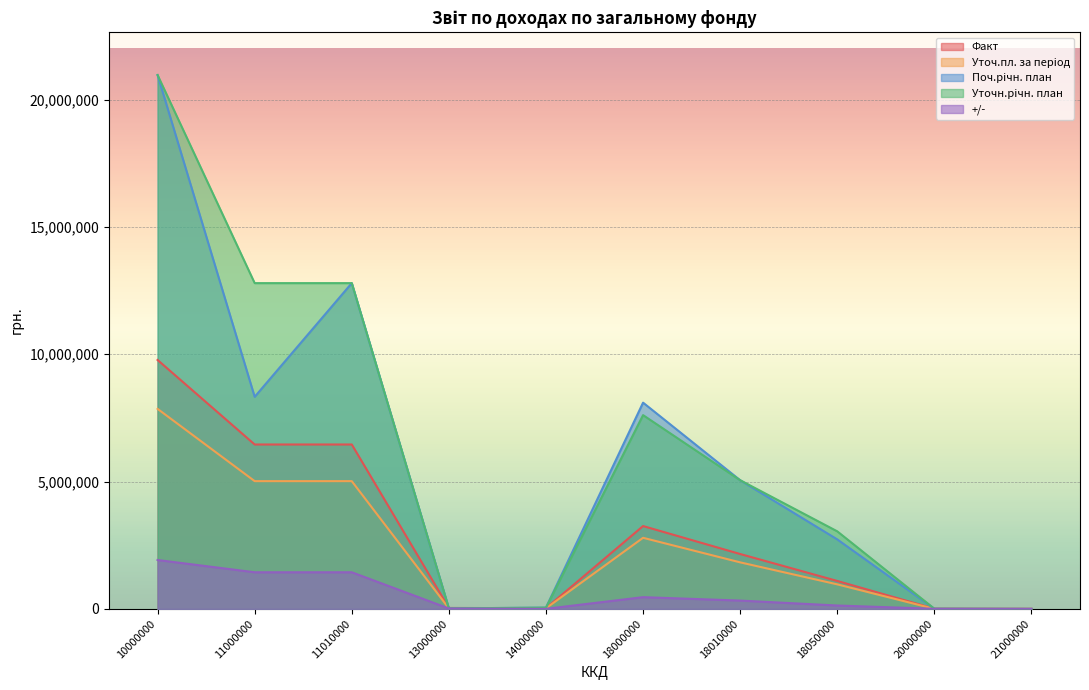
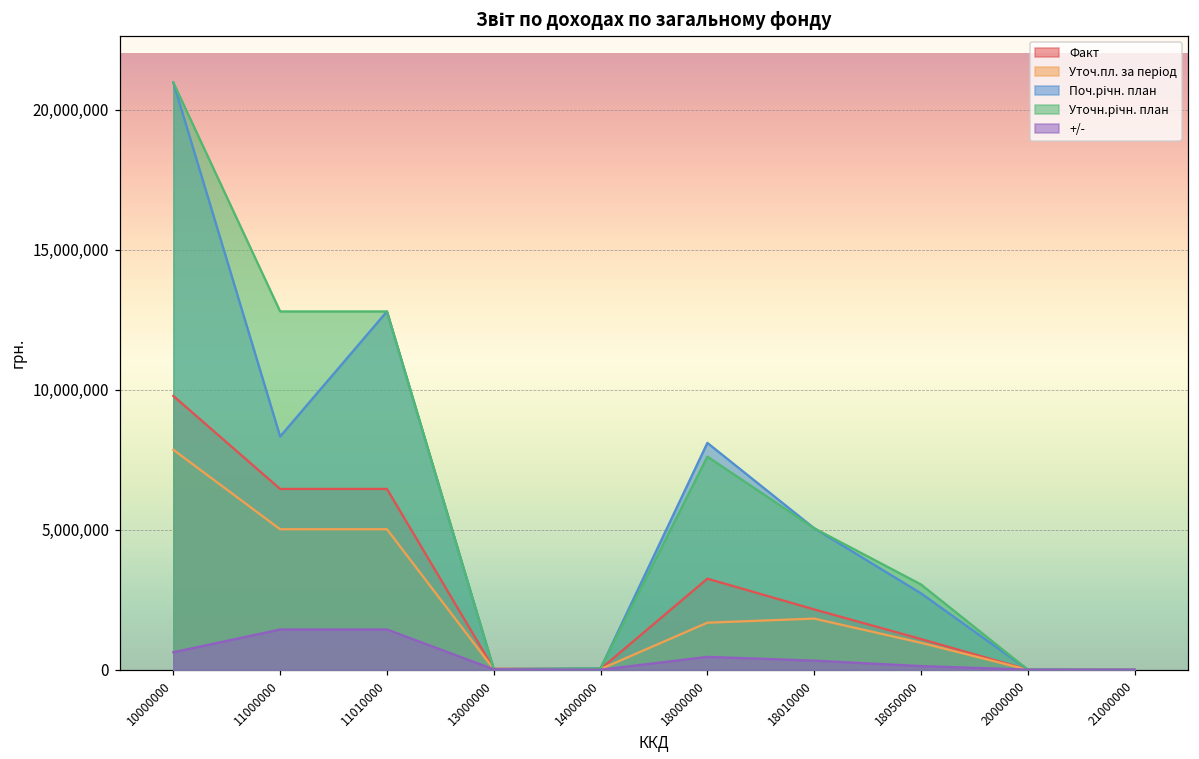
  {
    "Факт": {
      "10000000": "9,800,000",
      "11000000": "6,500,000",
      "11010000": "6,500,000",
      "18000000": "3,300,000",
      "18010000": "2,200,000",
      "18050000": "1,100,000"
    },
    "Уточ.пл. за період": {
      "10000000": "7,900,000",
      "11000000": "5,000,000",
      "11010000": "5,000,000",
-     "18000000": "2,800,000",
+     "18000000": "1,700,000",
      "18010000": "1,800,000",
      "18050000": "1,000,000"
    },
    "Поч.річн. план": {
      "11000000": "8,300,000",
      "18000000": "8,100,000",
      "18050000": "2,700,000"
    },
    "Уточн.річн. план": {
      "11000000": "12,800,000",
      "18000000": "7,600,000",
      "18050000": "3,000,000"
    },
    "+/-": {
-     "10000000": "1,900,000",
+     "10000000": "600,000",
      "11000000": "1,400,000",
      "11010000": "1,400,000",
      "18000000": "500,000",
      "18010000": "300,000",
      "18050000": "100,000"
    }
  }
